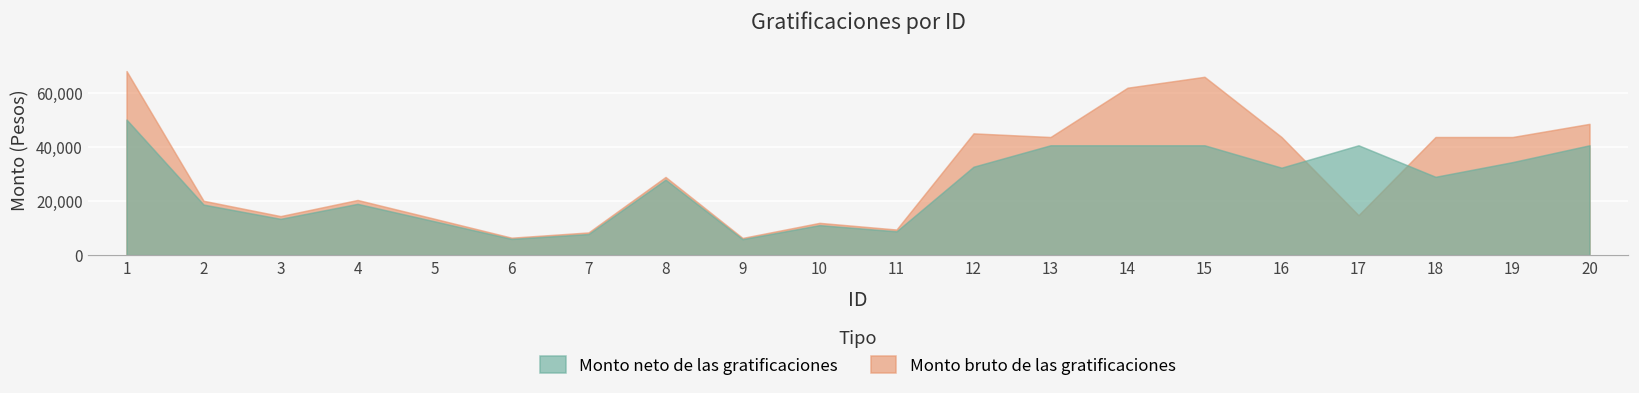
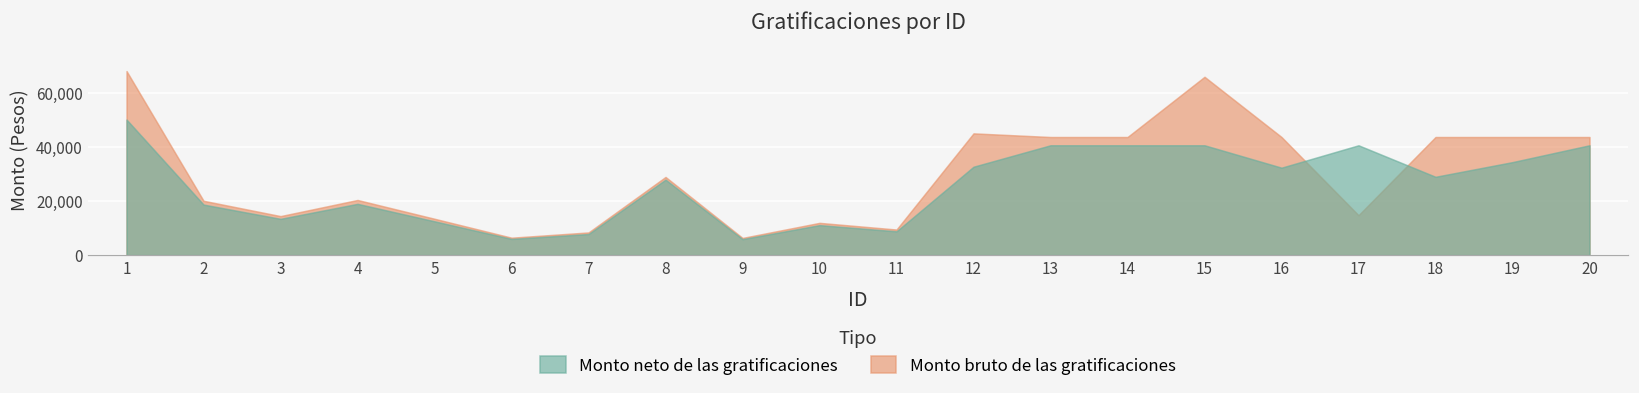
  {
    "Monto bruto de las gratificaciones": {
      "1": "68,000",
      "2": "20,000",
      "4": "20,000",
      "12": "45,000",
      "13": "44,000",
-     "14": "62,000",
+     "14": "44,000",
      "15": "66,000",
      "16": "44,000",
      "17": "15,000",
      "18": "44,000",
      "19": "44,000",
-     "20": "49,000"
+     "20": "44,000"
    },
    "Monto neto de las gratificaciones": {
      "1": "50,000",
      "2": "19,000",
      "4": "19,000",
      "12": "33,000",
      "13": "41,000",
      "14": "41,000",
      "15": "41,000",
      "16": "32,000",
      "17": "41,000",
      "18": "29,000",
      "19": "35,000",
      "20": "41,000"
    }
  }
